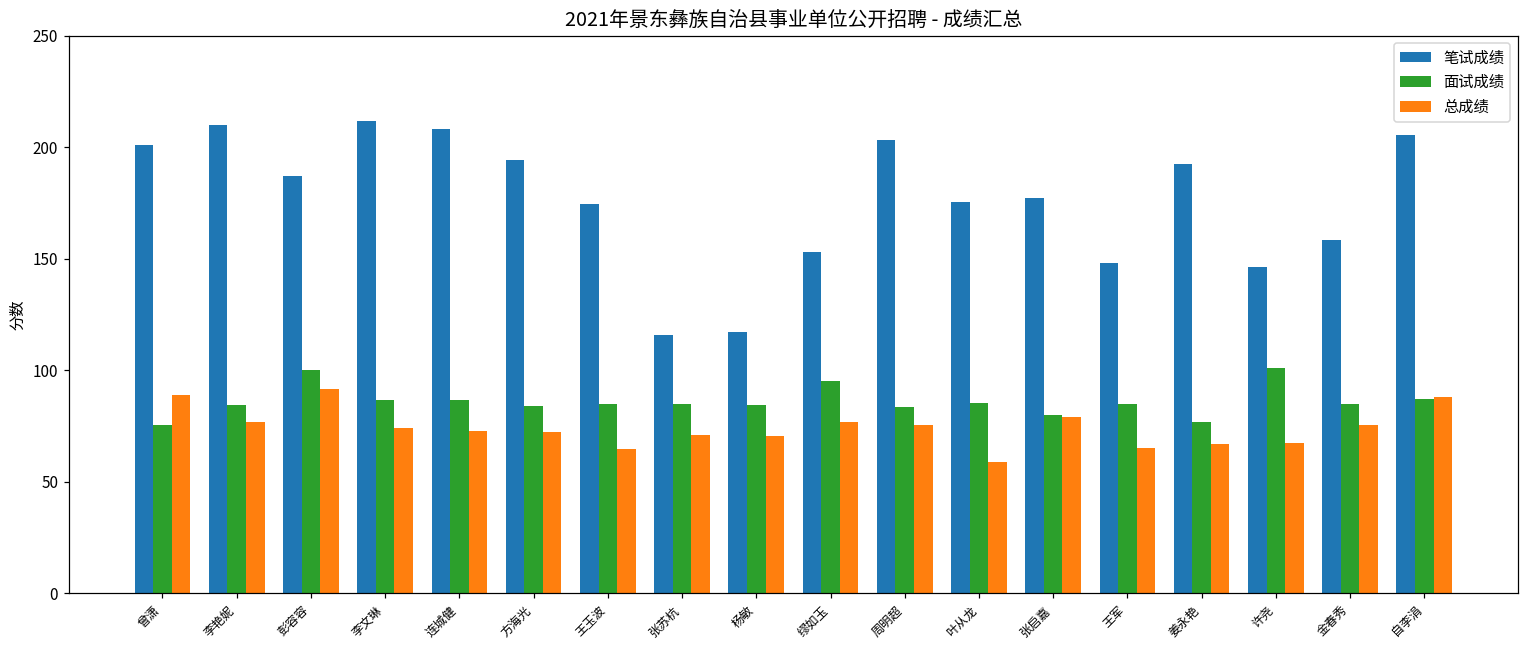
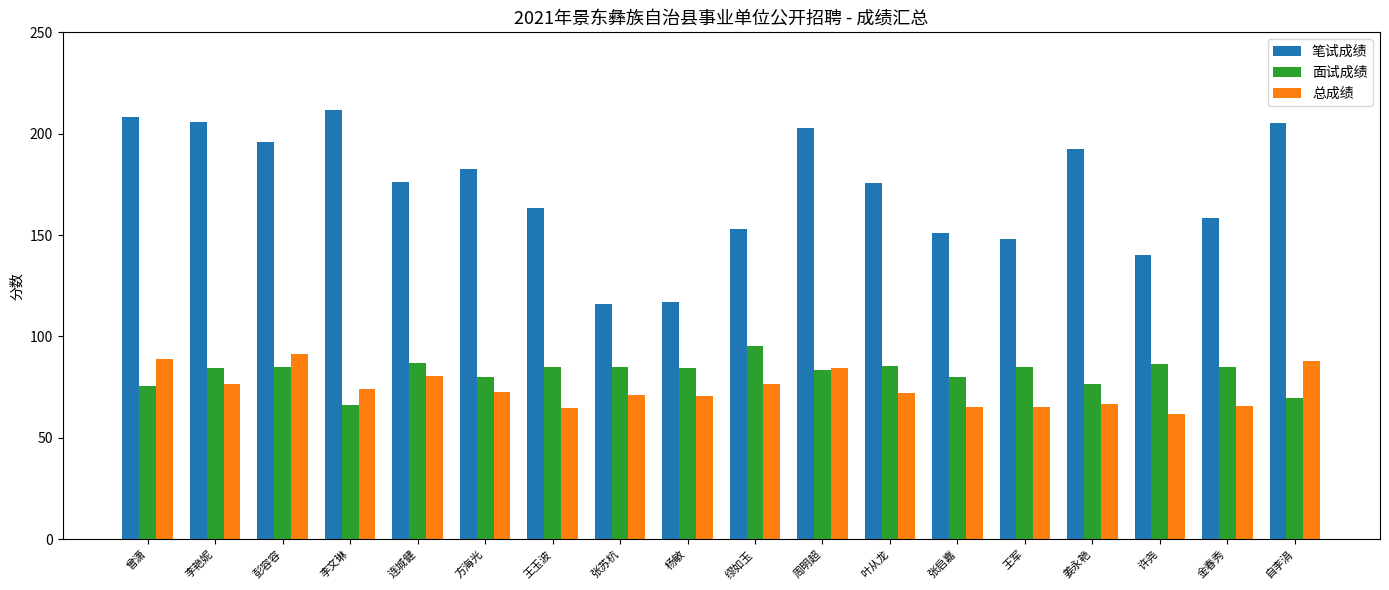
  {
    "笔试成绩": {
-     "曾潇": 201,
-     "李艳妮": 210,
-     "彭容容": 187,
+     "曾潇": 208,
+     "李艳妮": 206,
+     "彭容容": 196,
      "李文琳": 212,
-     "连城健": 208,
-     "方海光": 194,
-     "王玉波": 175,
+     "连城健": 176,
+     "方海光": 183,
+     "王玉波": 163,
      "张苏杭": 116,
      "杨敏": 117,
      "缪如玉": 153,
      "周明超": 203,
      "叶从龙": 176,
-     "张启嘉": 177,
+     "张启嘉": 151,
      "王军": 148,
      "姜永艳": 193,
-     "许尧": 146,
+     "许尧": 140,
      "金春秀": 158,
      "自李涓": 206
    },
    "面试成绩": {
      "曾潇": 75,
      "李艳妮": 84,
-     "彭容容": 100,
-     "李文琳": 86,
+     "彭容容": 85,
+     "李文琳": 66,
      "连城健": 87,
-     "方海光": 84,
+     "方海光": 80,
      "王玉波": 85,
      "张苏杭": 85,
      "杨敏": 84,
      "缪如玉": 95,
      "周明超": 83,
      "叶从龙": 85,
      "张启嘉": 80,
      "王军": 85,
      "姜永艳": 76,
-     "许尧": 101,
+     "许尧": 86,
      "金春秀": 85,
-     "自李涓": 87
+     "自李涓": 70
    },
    "总成绩": {
      "曾潇": 89,
      "李艳妮": 77,
      "彭容容": 91,
      "李文琳": 74,
-     "连城健": 73,
+     "连城健": 81,
      "方海光": 72,
      "王玉波": 64,
      "张苏杭": 71,
      "杨敏": 70,
      "缪如玉": 77,
-     "周明超": 76,
-     "叶从龙": 59,
-     "张启嘉": 79,
+     "周明超": 84,
+     "叶从龙": 72,
+     "张启嘉": 65,
      "王军": 65,
      "姜永艳": 67,
-     "许尧": 67,
-     "金春秀": 75,
+     "许尧": 62,
+     "金春秀": 66,
      "自李涓": 88
    }
  }
